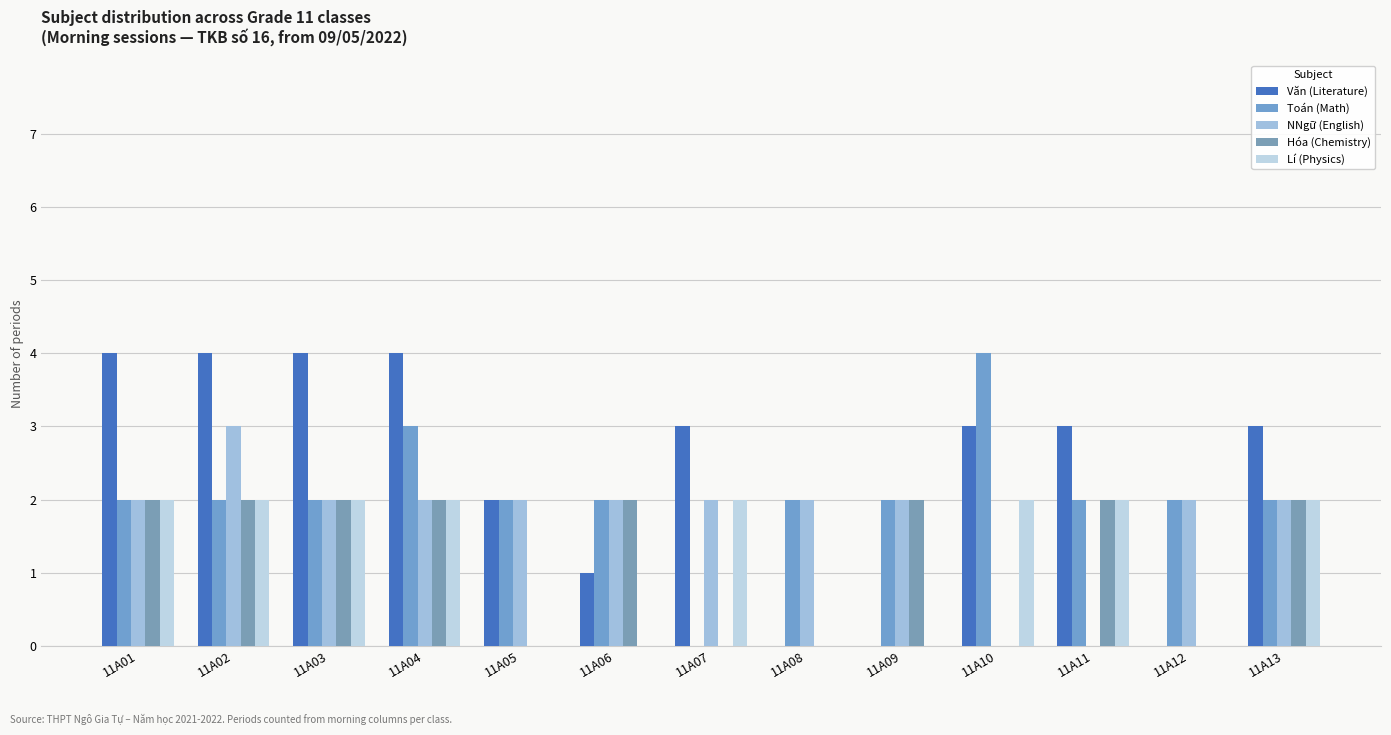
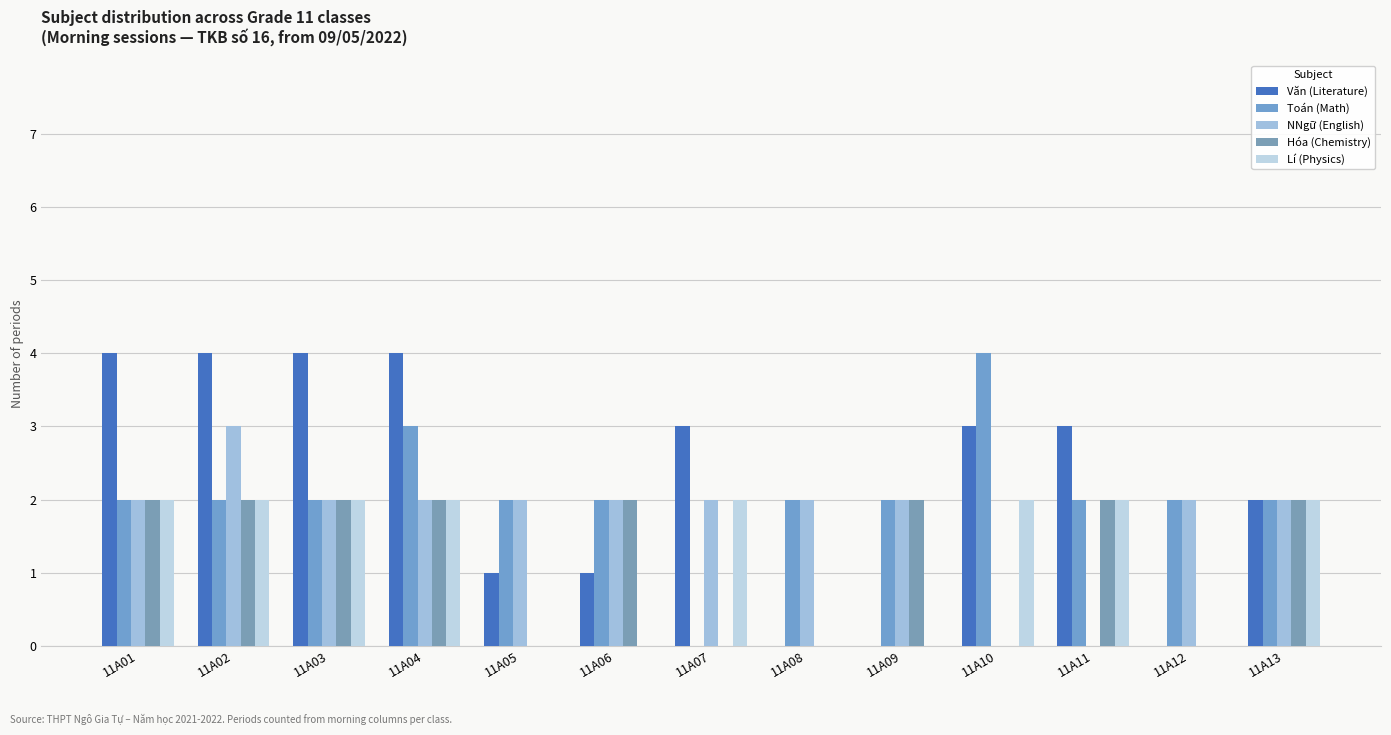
  {
    "Văn (Literature)": {
      "11A01": 4,
      "11A02": 4,
      "11A03": 4,
      "11A04": 4,
-     "11A05": 2,
+     "11A05": 1,
      "11A06": 1,
      "11A07": 3,
      "11A08": 0,
      "11A09": 0,
      "11A10": 3,
      "11A11": 3,
      "11A12": 0,
-     "11A13": 3
+     "11A13": 2
    }
  }
